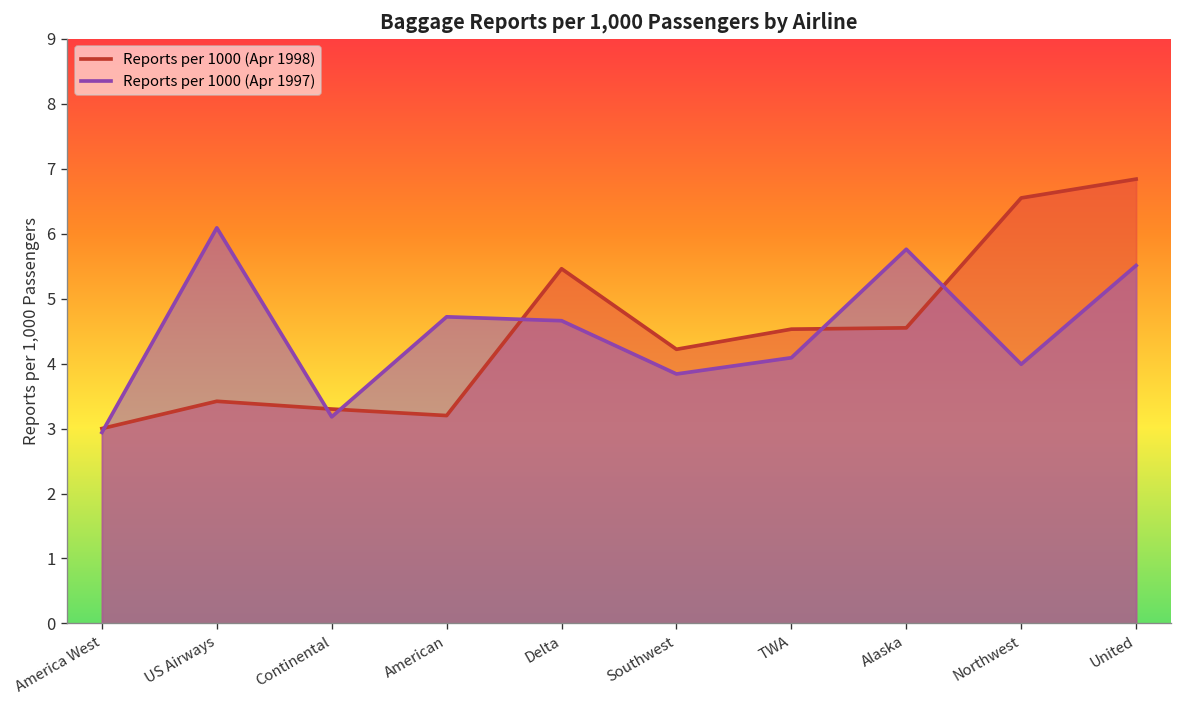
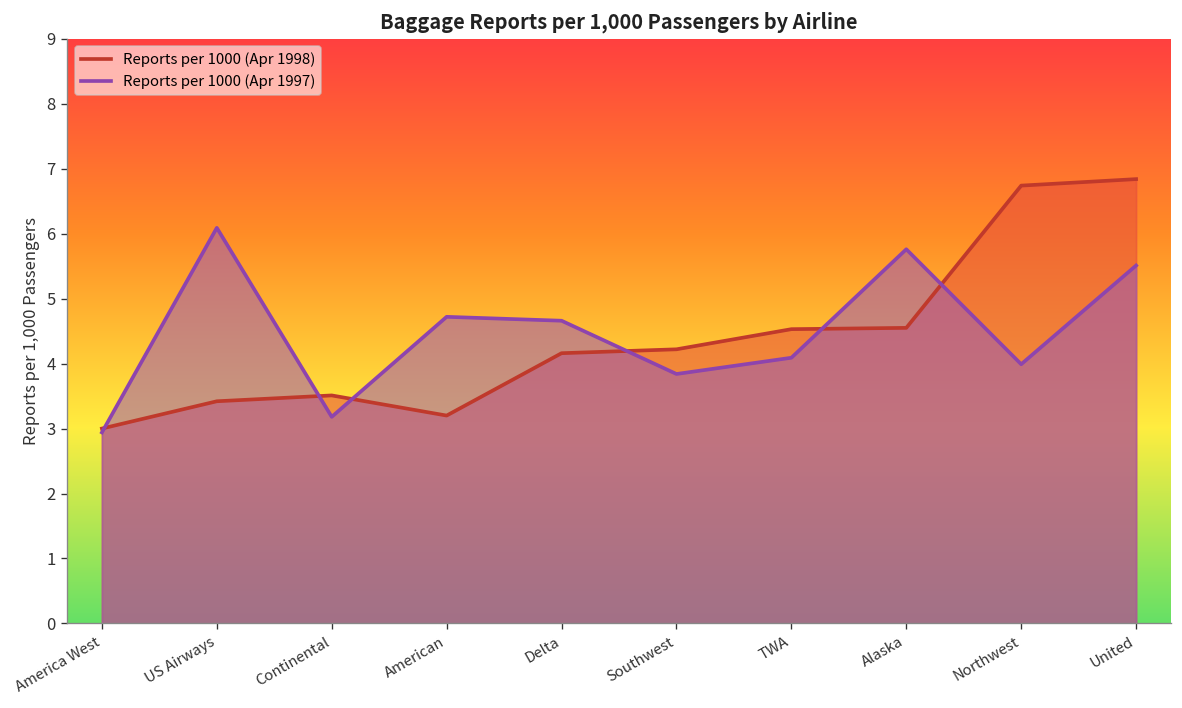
  {
    "Reports per 1000 (Apr 1998)": {
      "America West": 3.0,
      "US Airways": 3.4,
-     "Continental": 3.3,
+     "Continental": 3.5,
      "American": 3.2,
-     "Delta": 5.5,
+     "Delta": 4.2,
      "Southwest": 4.2,
      "TWA": 4.5,
      "Alaska": 4.6,
-     "Northwest": 6.6,
+     "Northwest": 6.7,
      "United": 6.8
    },
    "Reports per 1000 (Apr 1997)": {
      "America West": 2.9,
      "US Airways": 6.1,
      "Continental": 3.2,
      "American": 4.7,
      "Delta": 4.7,
      "Southwest": 3.8,
      "TWA": 4.1,
      "Alaska": 5.8,
      "Northwest": 4.0,
      "United": 5.5
    }
  }
